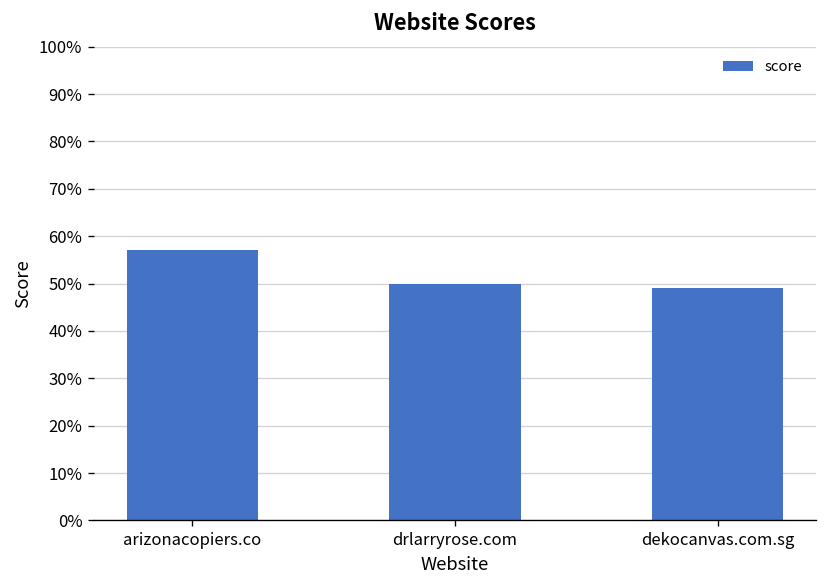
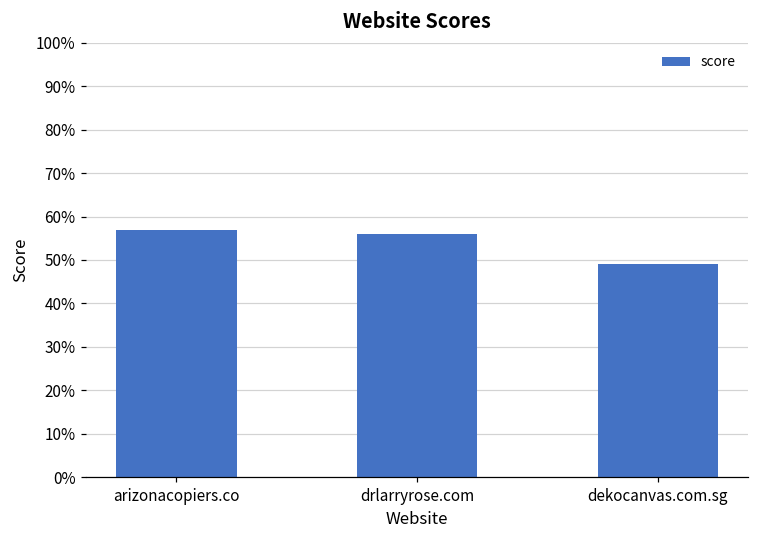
  {
    "arizonacopiers.co": "57%",
-   "drlarryrose.com": "50%",
+   "drlarryrose.com": "56%",
    "dekocanvas.com.sg": "49%"
  }
